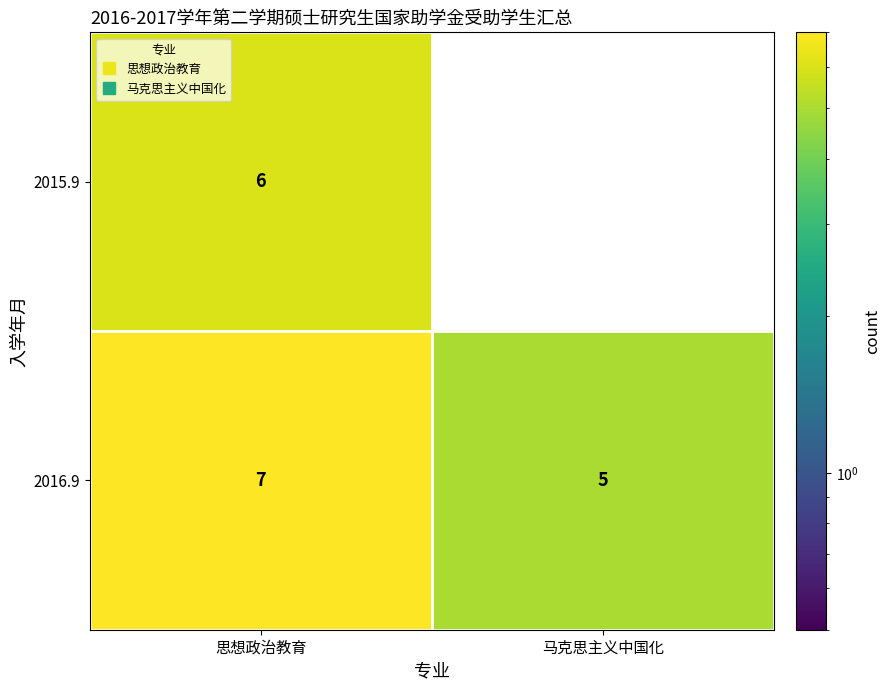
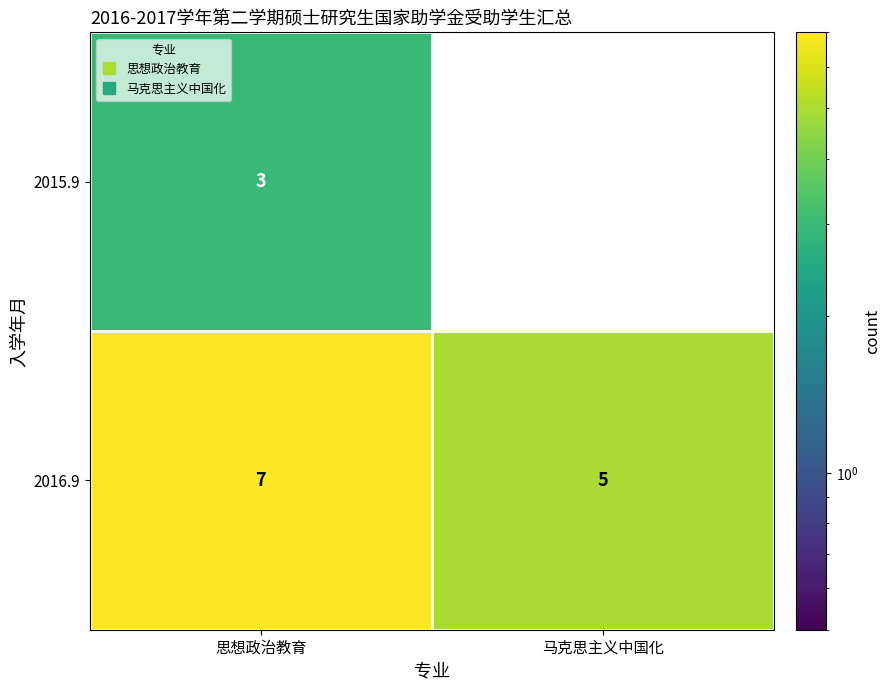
  {
    "2015.9": {
-     "思想政治教育": 6
+     "思想政治教育": 3
    },
    "2016.9": {
      "思想政治教育": 7,
      "马克思主义中国化": 5
    }
  }
